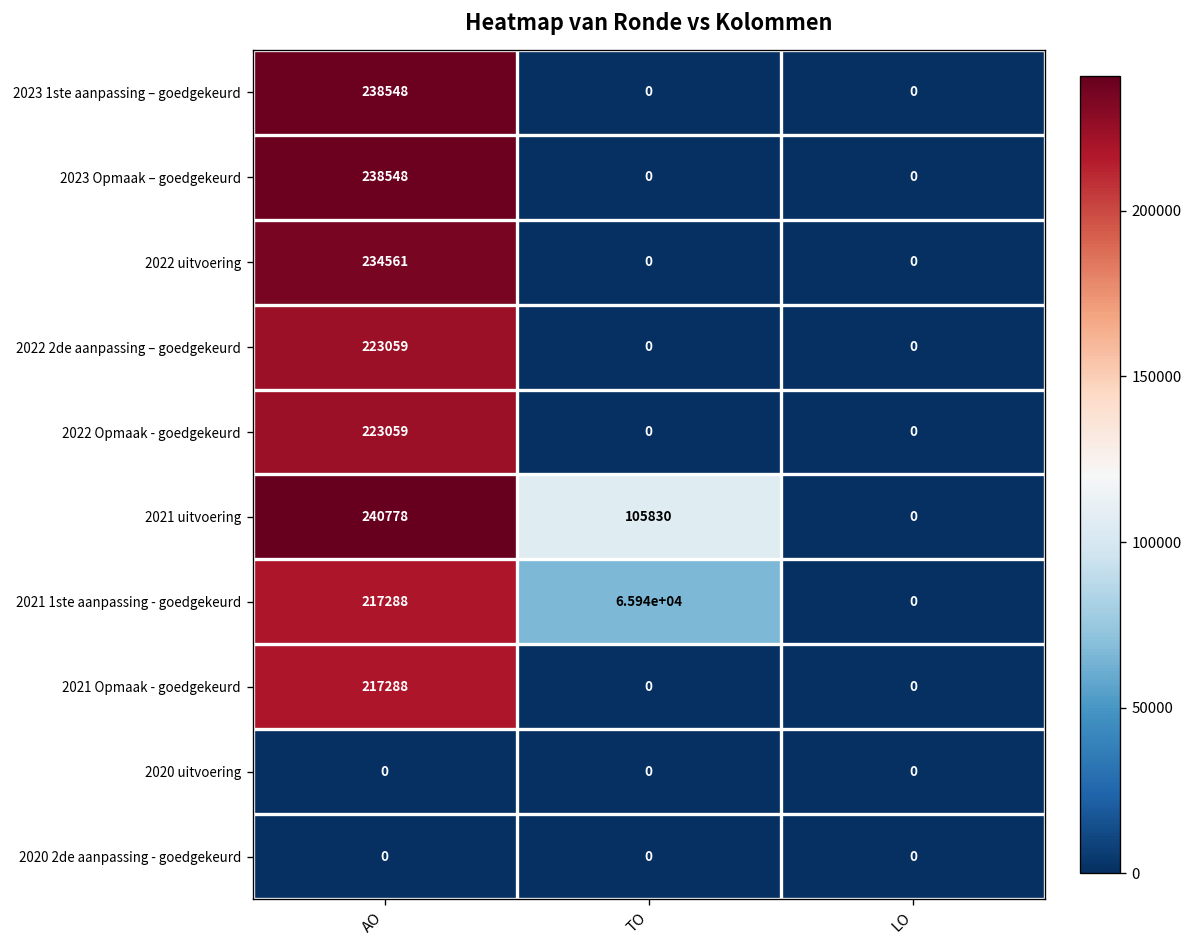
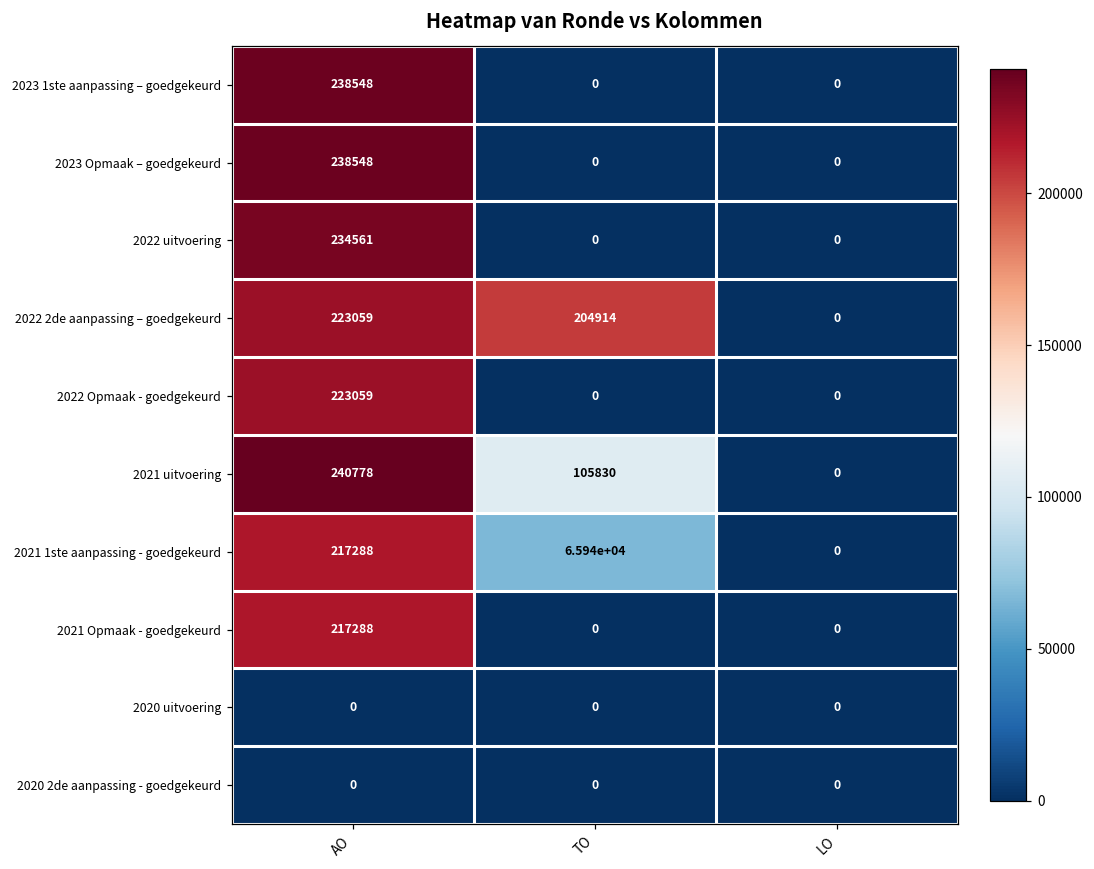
  {
    "2023 1ste aanpassing – goedgekeurd": {
      "AO": "238548",
      "TO": "0",
      "LO": "0"
    },
    "2023 Opmaak – goedgekeurd": {
      "AO": "238548",
      "TO": "0",
      "LO": "0"
    },
    "2022 uitvoering": {
      "AO": "234561",
      "TO": "0",
      "LO": "0"
    },
    "2022 2de aanpassing – goedgekeurd": {
      "AO": "223059",
-     "TO": "0",
+     "TO": "204914",
      "LO": "0"
    },
    "2022 Opmaak - goedgekeurd": {
      "AO": "223059",
      "TO": "0",
      "LO": "0"
    },
    "2021 uitvoering": {
      "AO": "240778",
      "TO": "105830",
      "LO": "0"
    },
    "2021 1ste aanpassing - goedgekeurd": {
      "AO": "217288",
      "TO": "6.594e+04",
      "LO": "0"
    },
    "2021 Opmaak - goedgekeurd": {
      "AO": "217288",
      "TO": "0",
      "LO": "0"
    },
    "2020 uitvoering": {
      "AO": "0",
      "TO": "0",
      "LO": "0"
    },
    "2020 2de aanpassing - goedgekeurd": {
      "AO": "0",
      "TO": "0",
      "LO": "0"
    }
  }
